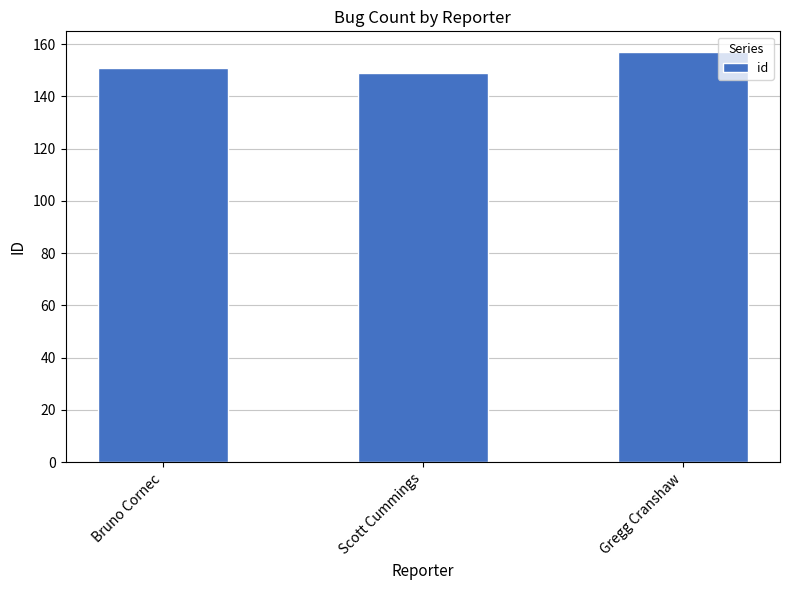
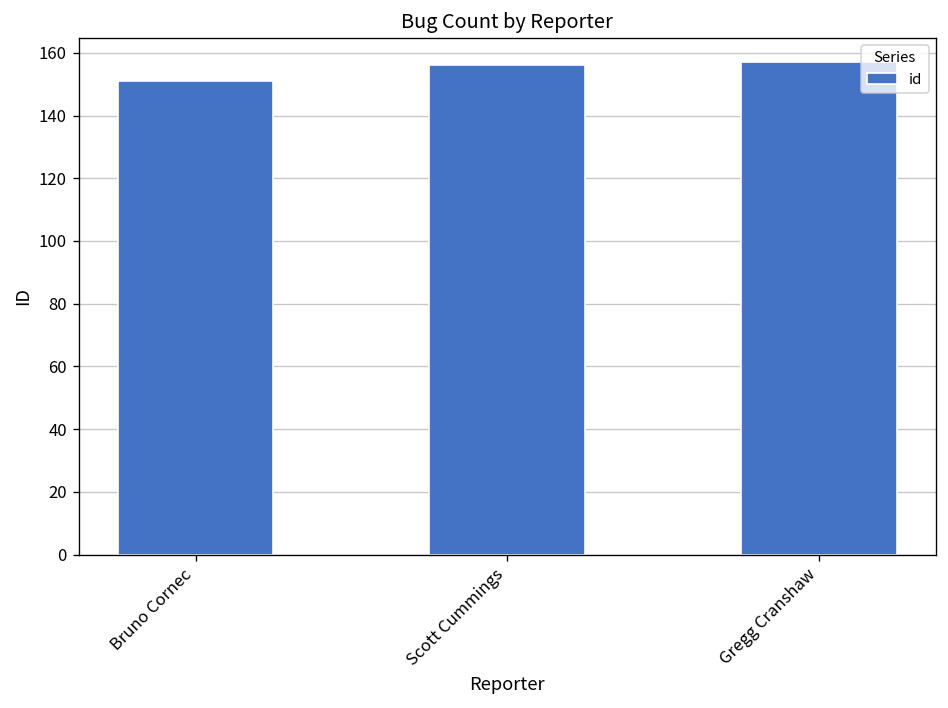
  {
    "Bruno Cornec": 151,
-   "Scott Cummings": 149,
+   "Scott Cummings": 156,
    "Gregg Cranshaw": 157
  }
